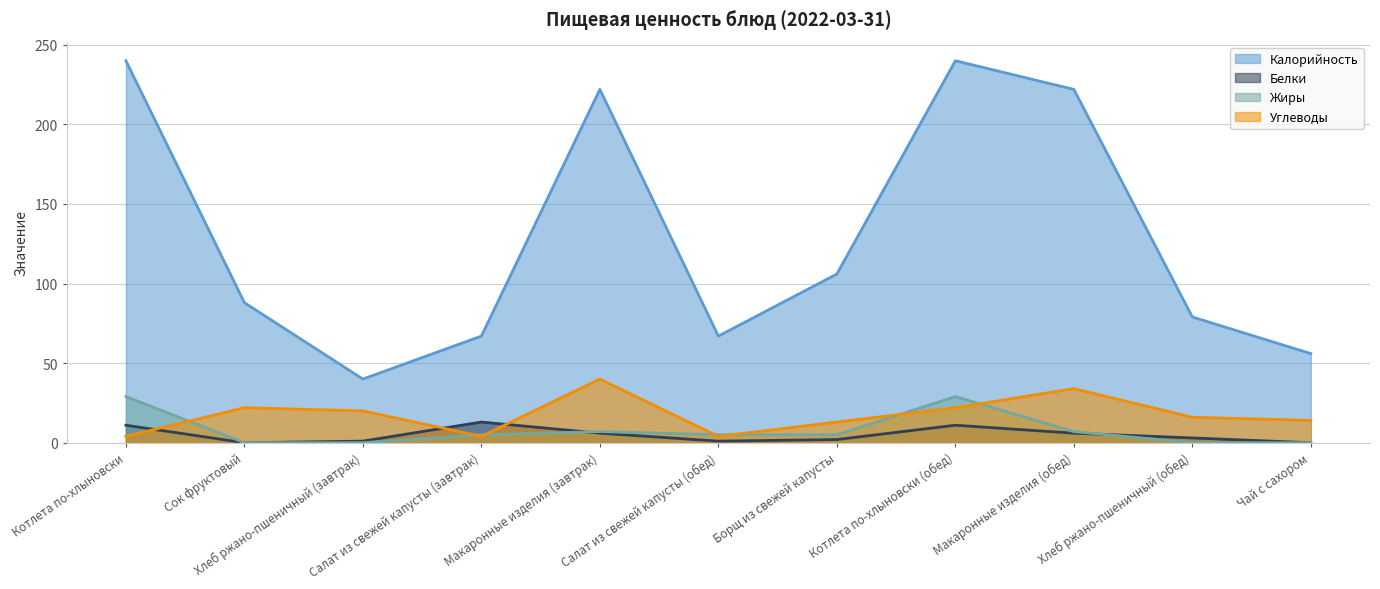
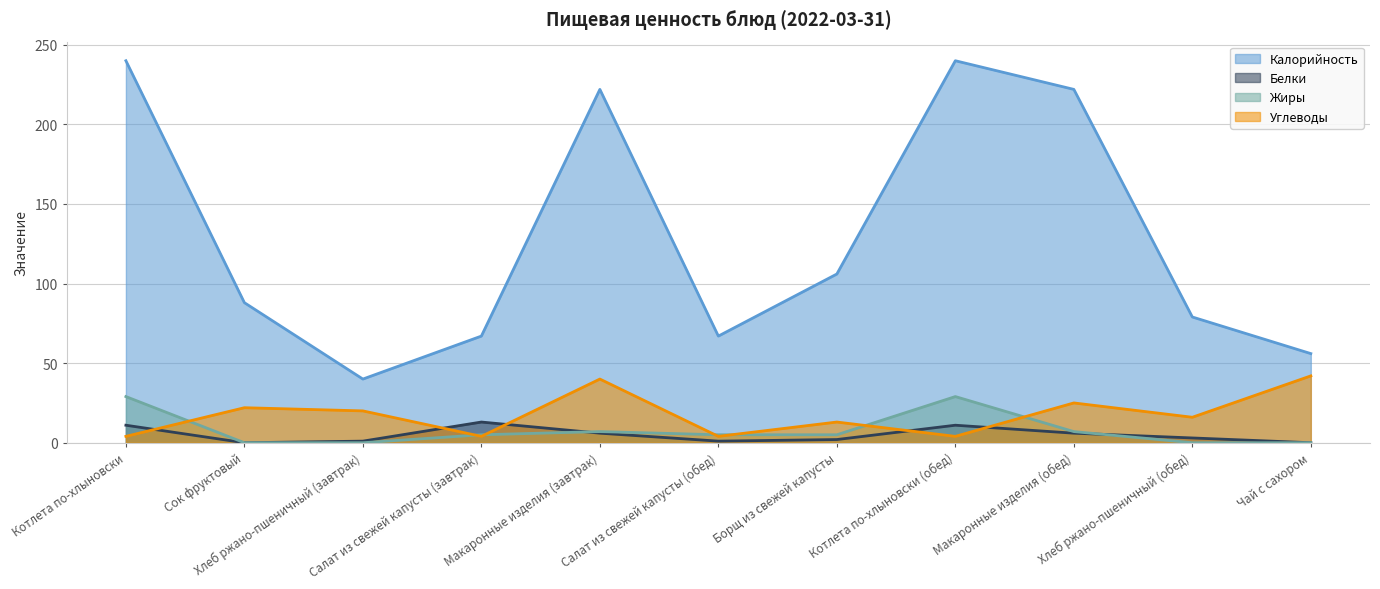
  {
    "Белки": {
      "Котлета по-хлыновски": 11,
      "Салат из свежей капусты (завтрак)": 13,
      "Салат из свежей капусты (обед)": 1,
      "Борщ из свежей капусты": 2,
      "Котлета по-хлыновски (обед)": 11,
      "Хлеб ржано-пшеничный (обед)": 3
    },
    "Углеводы": {
      "Котлета по-хлыновски": 4,
      "Сок фруктовый": 22,
      "Хлеб ржано-пшеничный (завтрак)": 20,
      "Макаронные изделия (завтрак)": 40,
      "Борщ из свежей капусты": 13,
-     "Котлета по-хлыновски (обед)": 22,
-     "Макаронные изделия (обед)": 34,
+     "Котлета по-хлыновски (обед)": 4,
+     "Макаронные изделия (обед)": 25,
      "Хлеб ржано-пшеничный (обед)": 16,
-     "Чай с сахором": 14
+     "Чай с сахором": 42
    }
  }
